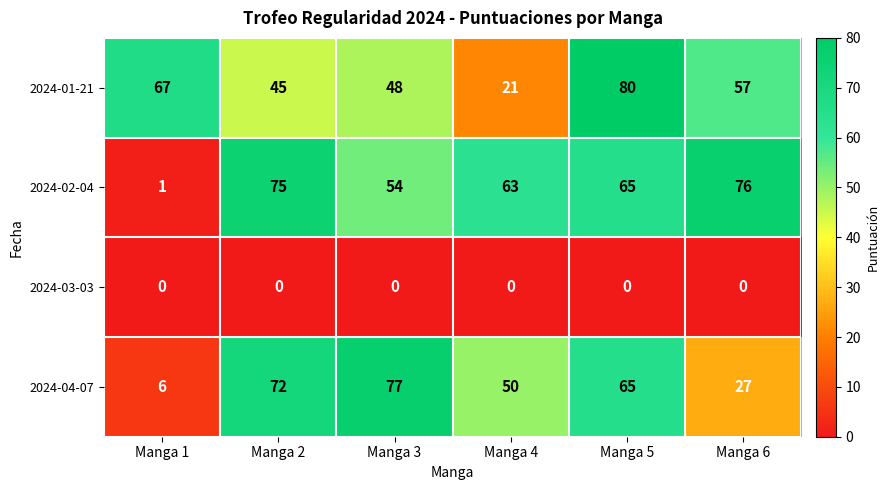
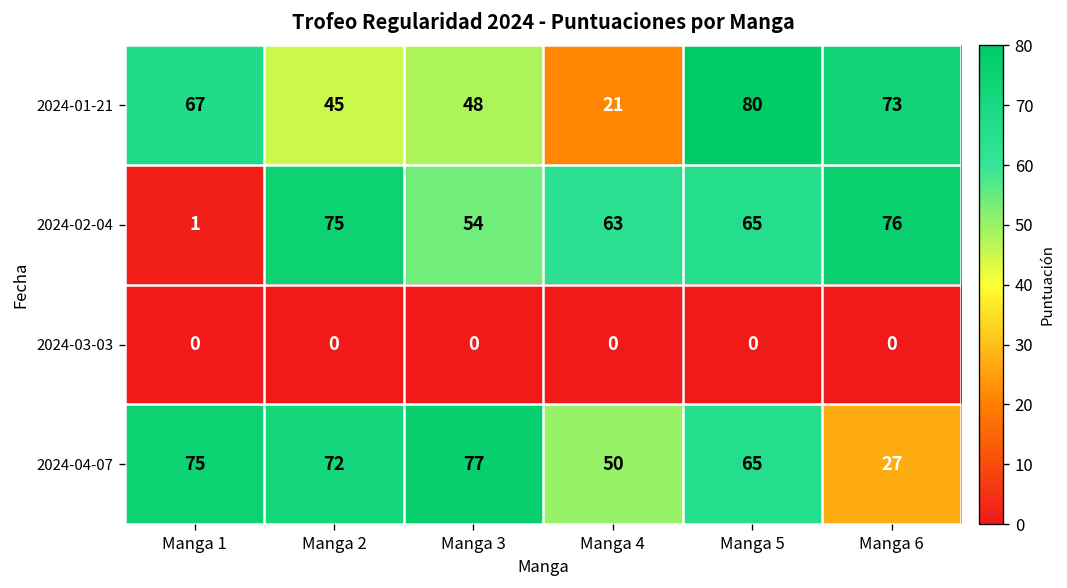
  {
    "2024-01-21": {
      "Manga 1": 67,
      "Manga 2": 45,
      "Manga 3": 48,
      "Manga 4": 21,
      "Manga 5": 80,
-     "Manga 6": 57
+     "Manga 6": 73
    },
    "2024-02-04": {
      "Manga 1": 1,
      "Manga 2": 75,
      "Manga 3": 54,
      "Manga 4": 63,
      "Manga 5": 65,
      "Manga 6": 76
    },
    "2024-03-03": {
      "Manga 1": 0,
      "Manga 2": 0,
      "Manga 3": 0,
      "Manga 4": 0,
      "Manga 5": 0,
      "Manga 6": 0
    },
    "2024-04-07": {
-     "Manga 1": 6,
+     "Manga 1": 75,
      "Manga 2": 72,
      "Manga 3": 77,
      "Manga 4": 50,
      "Manga 5": 65,
      "Manga 6": 27
    }
  }
